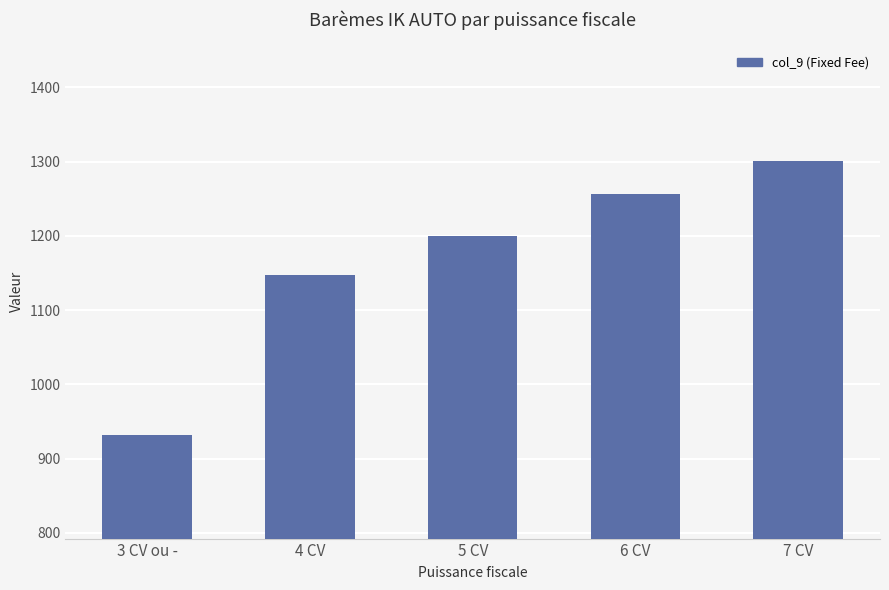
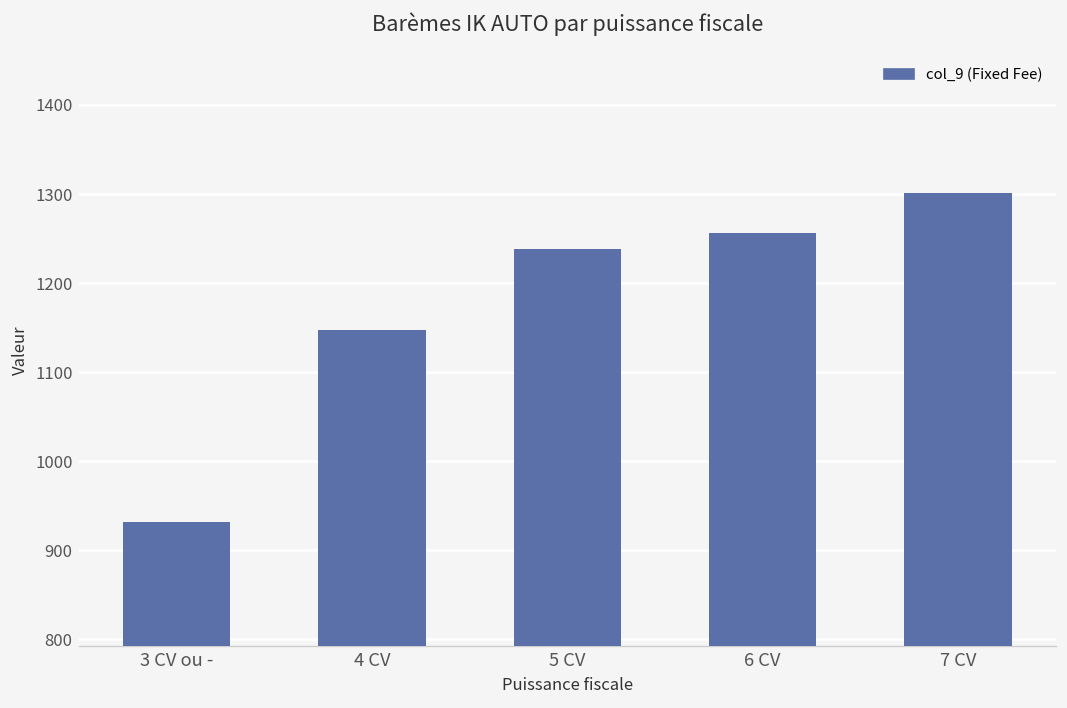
  {
    "3 CV ou -": 930,
    "4 CV": 1150,
-   "5 CV": 1200,
+   "5 CV": 1240,
    "6 CV": 1260,
    "7 CV": 1300
  }
